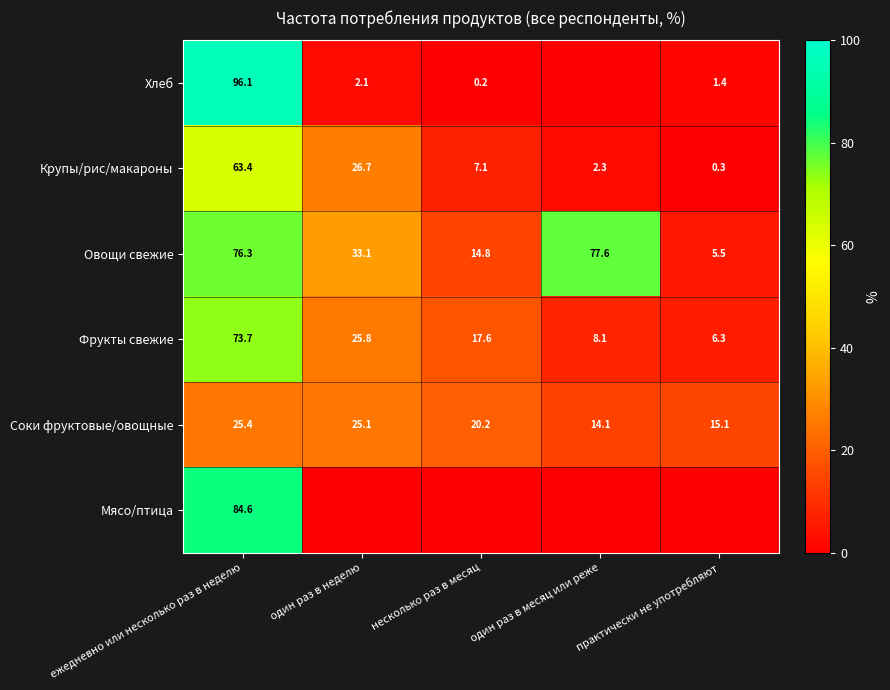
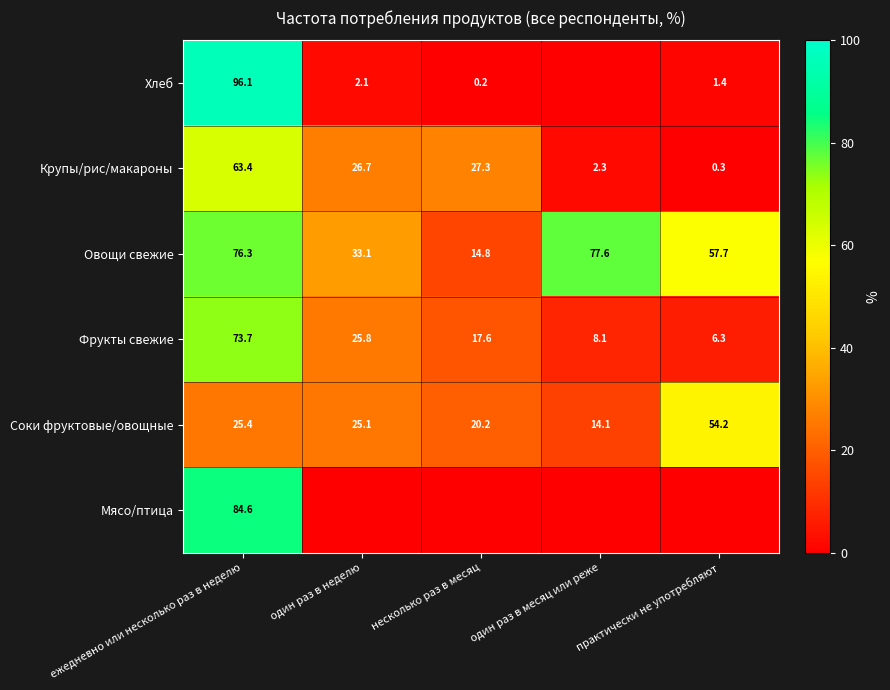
  {
    "Хлеб": {
      "ежедневно или несколько раз в неделю": 96.1,
      "один раз в неделю": 2.1,
      "несколько раз в месяц": 0.2,
      "практически не употребляют": 1.4
    },
    "Крупы/рис/макароны": {
      "ежедневно или несколько раз в неделю": 63.4,
      "один раз в неделю": 26.7,
-     "несколько раз в месяц": 7.1,
+     "несколько раз в месяц": 27.3,
      "один раз в месяц или реже": 2.3,
      "практически не употребляют": 0.3
    },
    "Овощи свежие": {
      "ежедневно или несколько раз в неделю": 76.3,
      "один раз в неделю": 33.1,
      "несколько раз в месяц": 14.8,
      "один раз в месяц или реже": 77.6,
-     "практически не употребляют": 5.5
+     "практически не употребляют": 57.7
    },
    "Фрукты свежие": {
      "ежедневно или несколько раз в неделю": 73.7,
      "один раз в неделю": 25.8,
      "несколько раз в месяц": 17.6,
      "один раз в месяц или реже": 8.1,
      "практически не употребляют": 6.3
    },
    "Соки фруктовые/овощные": {
      "ежедневно или несколько раз в неделю": 25.4,
      "один раз в неделю": 25.1,
      "несколько раз в месяц": 20.2,
      "один раз в месяц или реже": 14.1,
-     "практически не употребляют": 15.1
+     "практически не употребляют": 54.2
    },
    "Мясо/птица": {
      "ежедневно или несколько раз в неделю": 84.6
    }
  }
